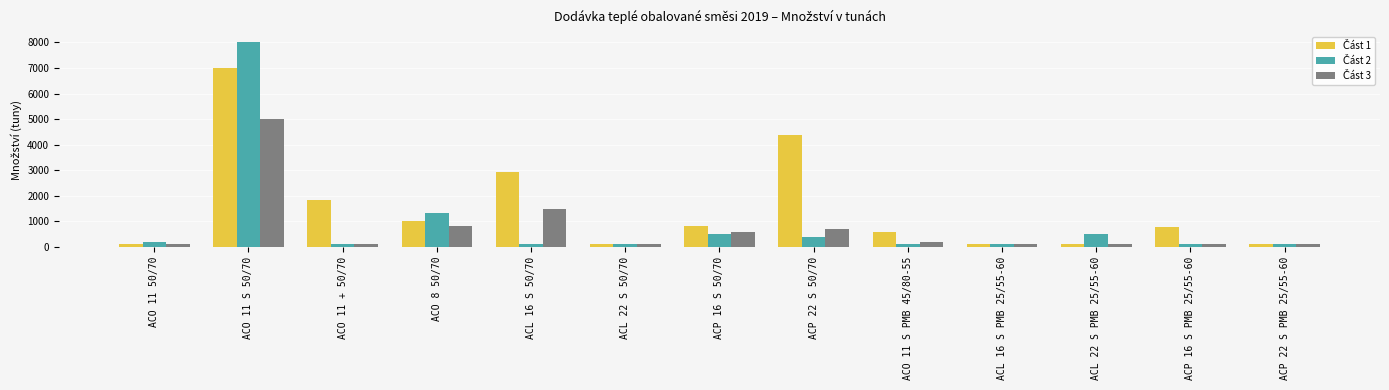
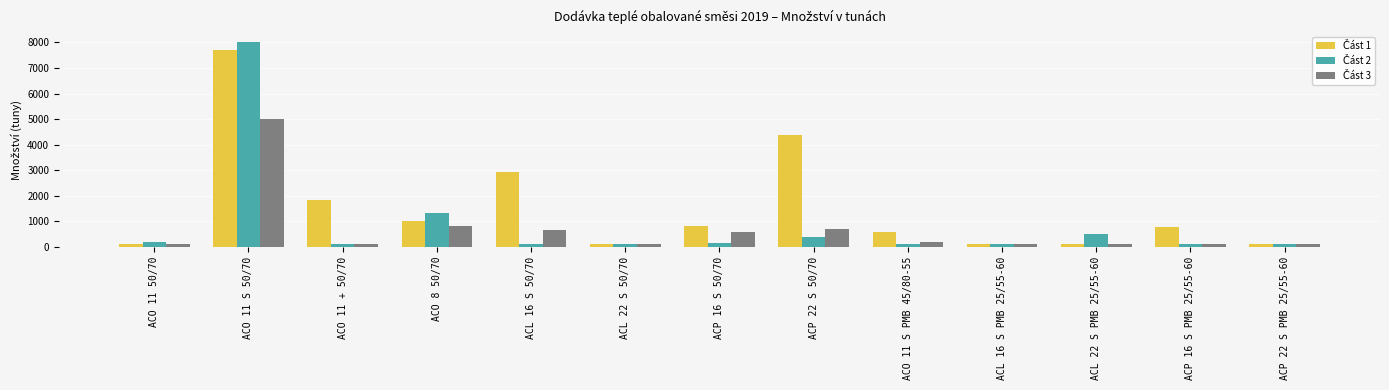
  {
    "Část 1": {
      "ACO 11 50/70": 100,
-     "ACO 11 S 50/70": 7000,
+     "ACO 11 S 50/70": 7700,
      "ACO 11 + 50/70": 1800,
      "ACO 8 50/70": 1000,
      "ACL 16 S 50/70": 2900,
      "ACL 22 S 50/70": 100,
      "ACP 16 S 50/70": 800,
      "ACP 22 S 50/70": 4400,
      "ACO 11 S PMB 45/80-55": 600,
      "ACL 16 S PMB 25/55-60": 100,
      "ACL 22 S PMB 25/55-60": 100,
      "ACP 16 S PMB 25/55-60": 800,
      "ACP 22 S PMB 25/55-60": 100
    },
    "Část 2": {
      "ACO 11 50/70": 200,
      "ACO 11 S 50/70": 8000,
      "ACO 11 + 50/70": 100,
      "ACO 8 50/70": 1300,
      "ACL 16 S 50/70": 100,
      "ACL 22 S 50/70": 100,
-     "ACP 16 S 50/70": 500,
+     "ACP 16 S 50/70": 200,
      "ACP 22 S 50/70": 400,
      "ACO 11 S PMB 45/80-55": 100,
      "ACL 16 S PMB 25/55-60": 100,
      "ACL 22 S PMB 25/55-60": 500,
      "ACP 16 S PMB 25/55-60": 100,
      "ACP 22 S PMB 25/55-60": 100
    },
    "Část 3": {
      "ACO 11 50/70": 100,
      "ACO 11 S 50/70": 5000,
      "ACO 11 + 50/70": 100,
      "ACO 8 50/70": 800,
-     "ACL 16 S 50/70": 1500,
+     "ACL 16 S 50/70": 700,
      "ACL 22 S 50/70": 100,
      "ACP 16 S 50/70": 600,
      "ACP 22 S 50/70": 700,
      "ACO 11 S PMB 45/80-55": 200,
      "ACL 16 S PMB 25/55-60": 100,
      "ACL 22 S PMB 25/55-60": 100,
      "ACP 16 S PMB 25/55-60": 100,
      "ACP 22 S PMB 25/55-60": 100
    }
  }
